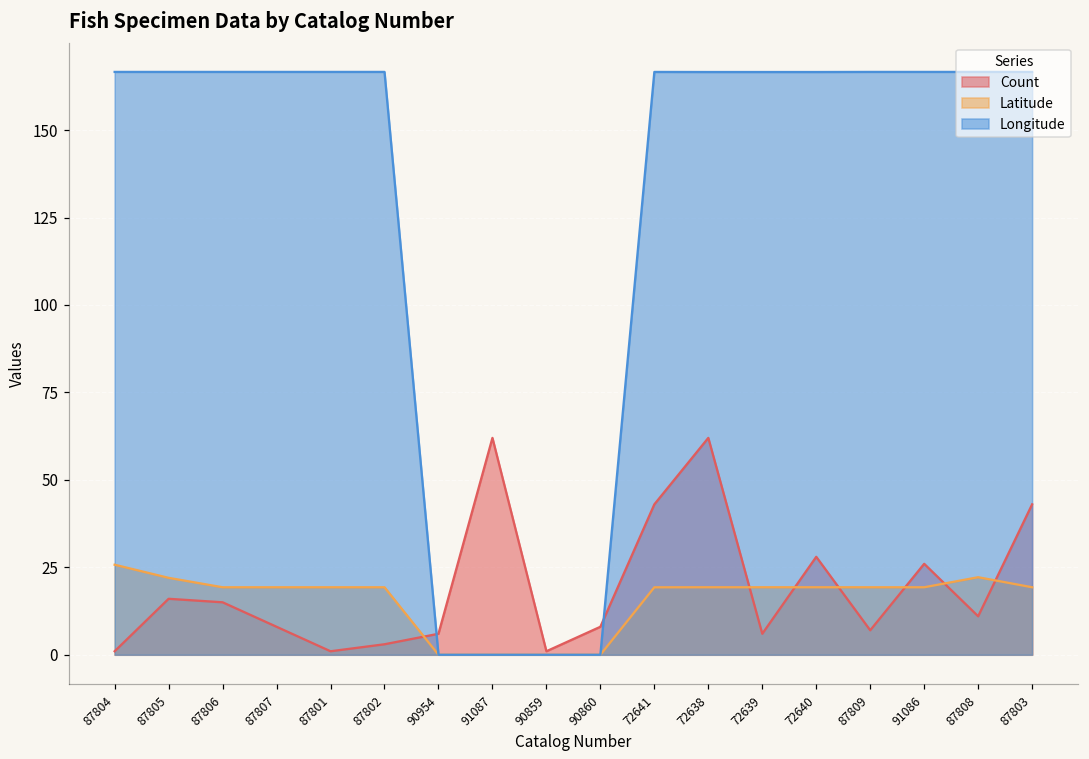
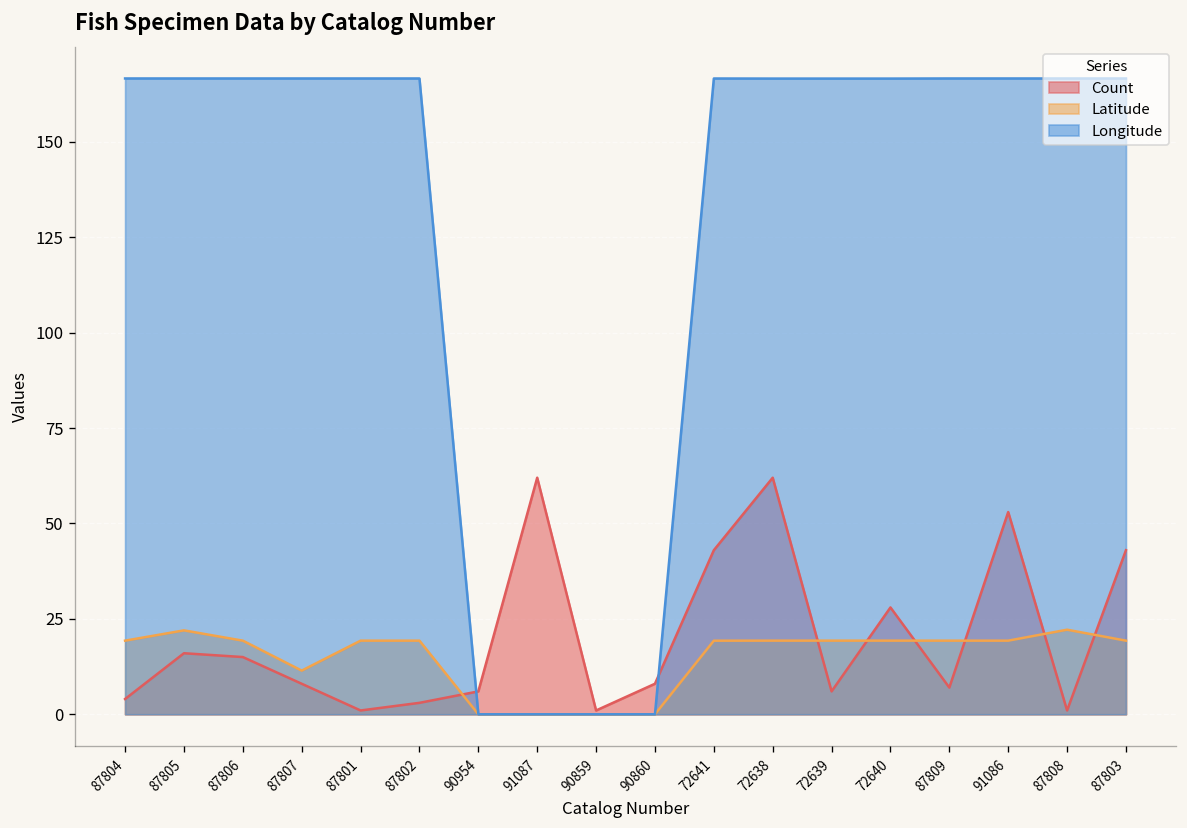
  {
    "Count": {
-     "87804": 1,
+     "87804": 4,
      "87805": 16,
      "87806": 15,
      "87807": 8,
      "87801": 1,
      "87802": 3,
      "90954": 6,
      "91087": 62,
      "90859": 1,
      "90860": 8,
      "72641": 43,
      "72638": 62,
      "72639": 6,
      "72640": 28,
      "87809": 7,
-     "91086": 26,
-     "87808": 11,
+     "91086": 53,
+     "87808": 1,
      "87803": 43
    },
    "Latitude": {
-     "87804": 26,
+     "87804": 19,
      "87805": 22,
      "87806": 19,
-     "87807": 19,
+     "87807": 11,
      "87801": 19,
      "87802": 19,
      "72641": 19,
      "72638": 19,
      "72639": 19,
      "72640": 19,
      "87809": 19,
      "91086": 19,
      "87808": 22,
      "87803": 19
    },
    "Longitude": {
      "87804": 167,
      "87805": 167,
      "87806": 167,
      "87807": 167,
      "87801": 167,
      "87802": 167,
      "72641": 167,
      "72638": 167,
      "72639": 167,
      "72640": 167,
      "87809": 167,
      "91086": 167
    }
  }
